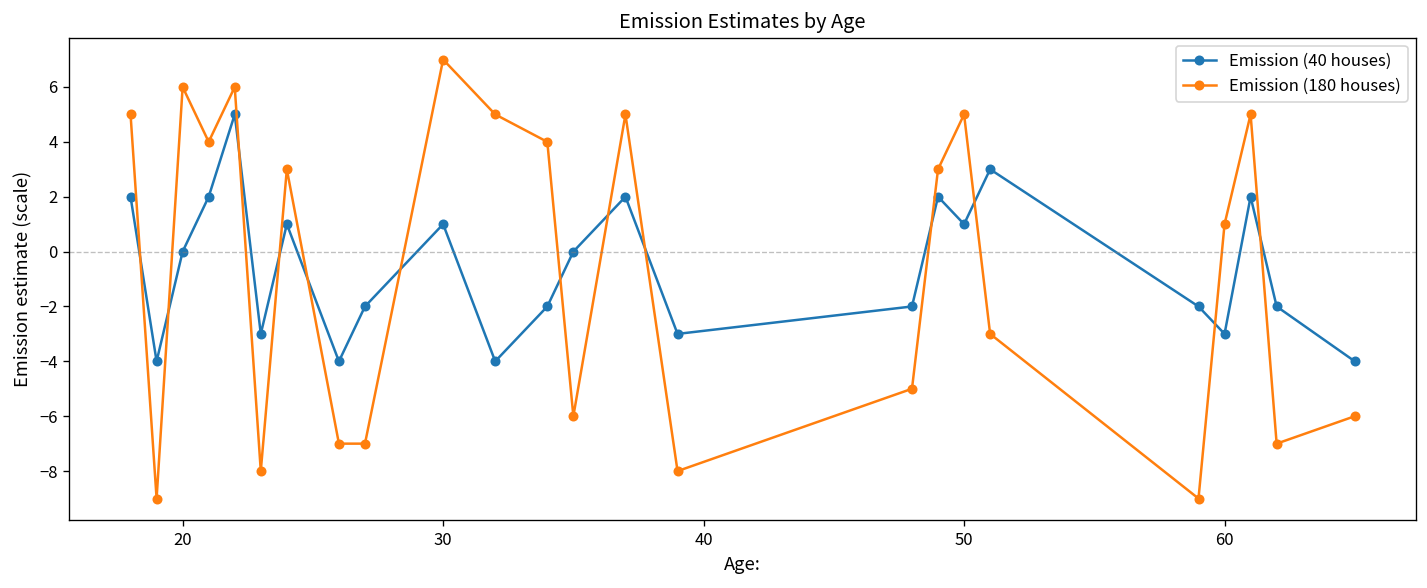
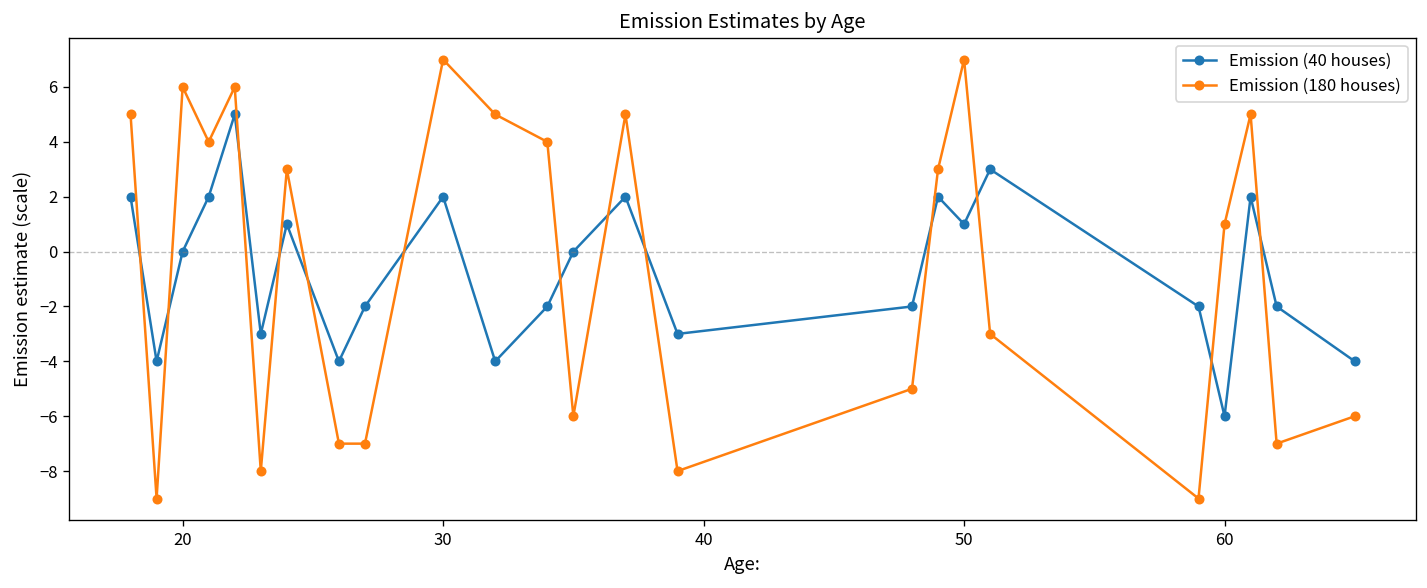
  {
    "Emission (40 houses)": {
      "20": 0,
-     "30": 1,
+     "30": 2,
      "50": 1,
-     "60": -3
+     "60": -6
    },
    "Emission (180 houses)": {
      "20": 6,
      "30": 7,
-     "50": 5,
+     "50": 7,
      "60": 1
    }
  }
